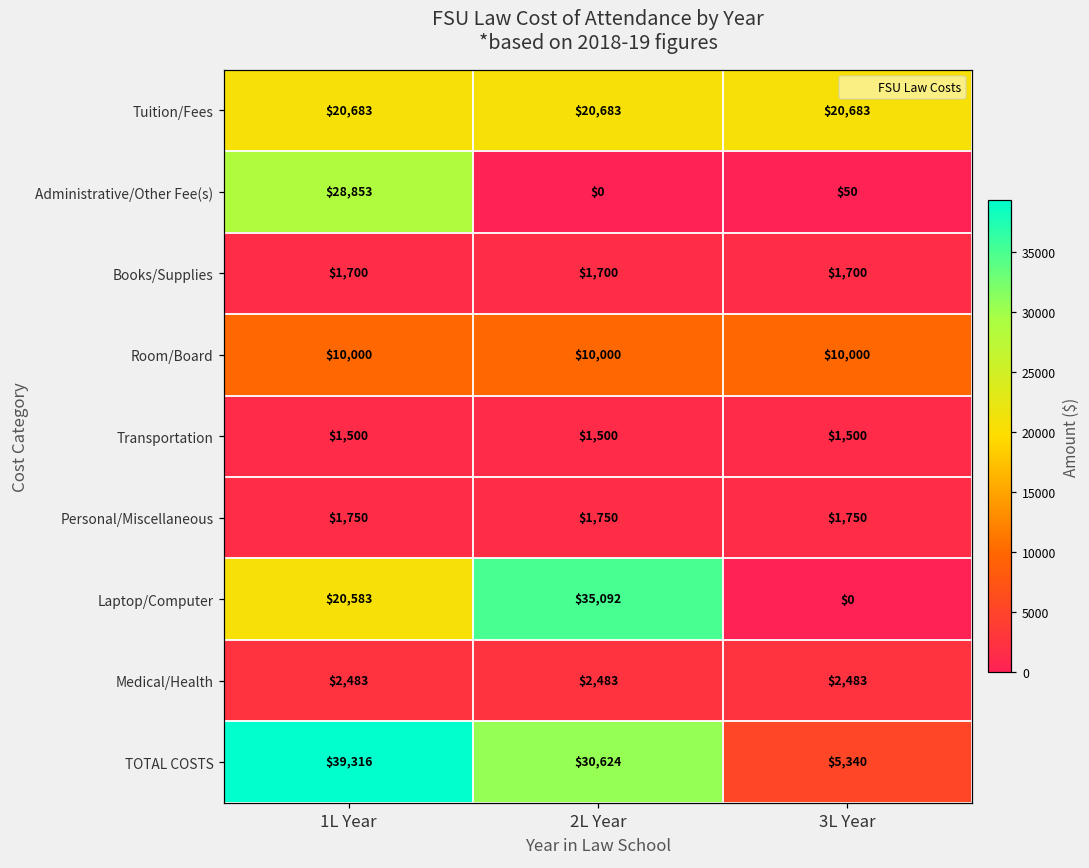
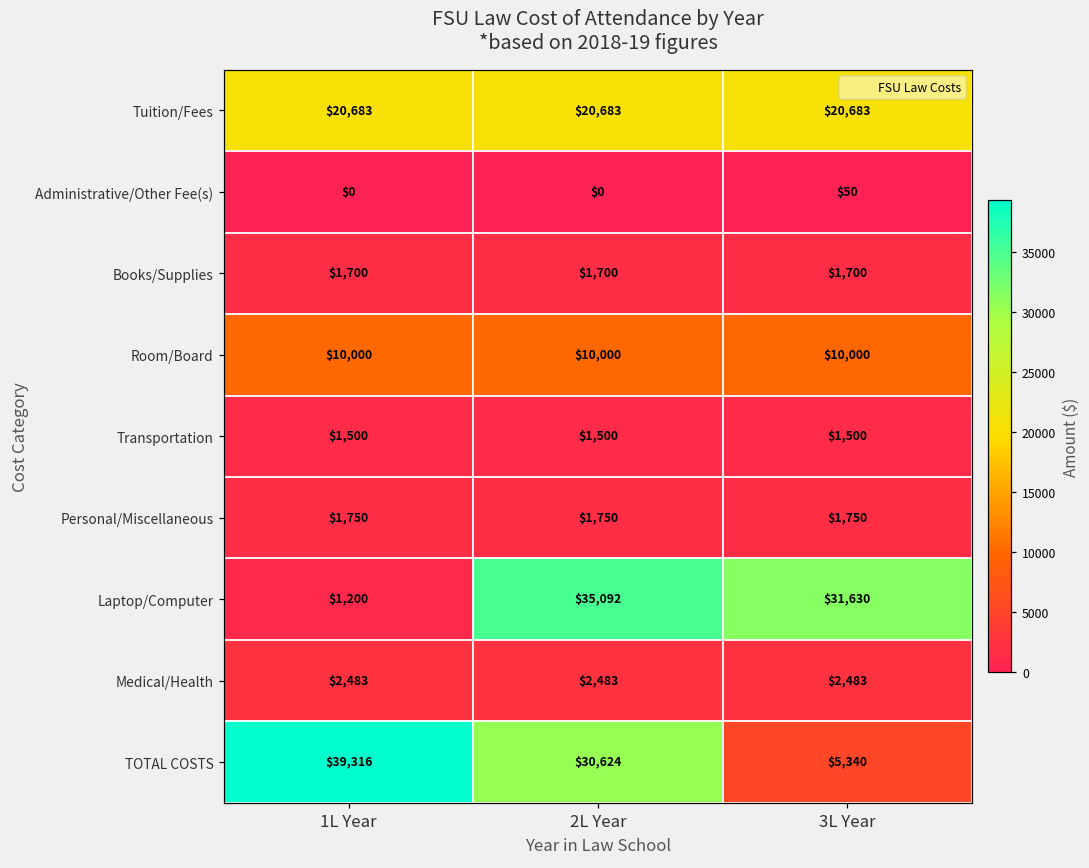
  {
    "Tuition/Fees": {
      "1L Year": "$20,683",
      "2L Year": "$20,683",
      "3L Year": "$20,683"
    },
    "Administrative/Other Fee(s)": {
-     "1L Year": "$28,853",
+     "1L Year": "$0",
      "2L Year": "$0",
      "3L Year": "$50"
    },
    "Books/Supplies": {
      "1L Year": "$1,700",
      "2L Year": "$1,700",
      "3L Year": "$1,700"
    },
    "Room/Board": {
      "1L Year": "$10,000",
      "2L Year": "$10,000",
      "3L Year": "$10,000"
    },
    "Transportation": {
      "1L Year": "$1,500",
      "2L Year": "$1,500",
      "3L Year": "$1,500"
    },
    "Personal/Miscellaneous": {
      "1L Year": "$1,750",
      "2L Year": "$1,750",
      "3L Year": "$1,750"
    },
    "Laptop/Computer": {
-     "1L Year": "$20,583",
+     "1L Year": "$1,200",
      "2L Year": "$35,092",
-     "3L Year": "$0"
+     "3L Year": "$31,630"
    },
    "Medical/Health": {
      "1L Year": "$2,483",
      "2L Year": "$2,483",
      "3L Year": "$2,483"
    },
    "TOTAL COSTS": {
      "1L Year": "$39,316",
      "2L Year": "$30,624",
      "3L Year": "$5,340"
    }
  }
